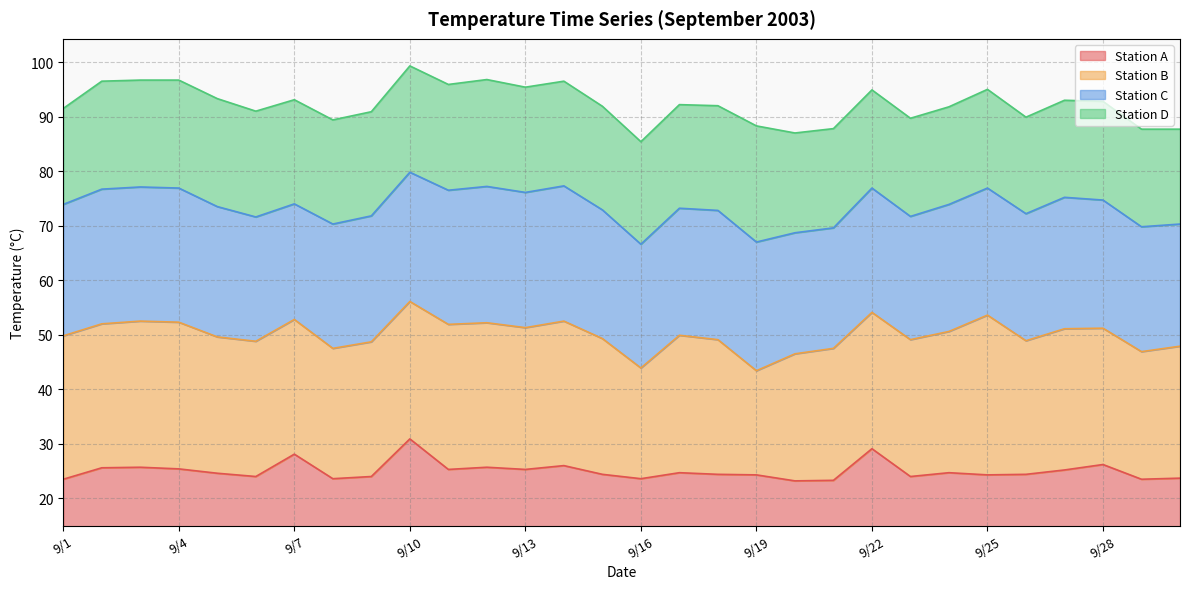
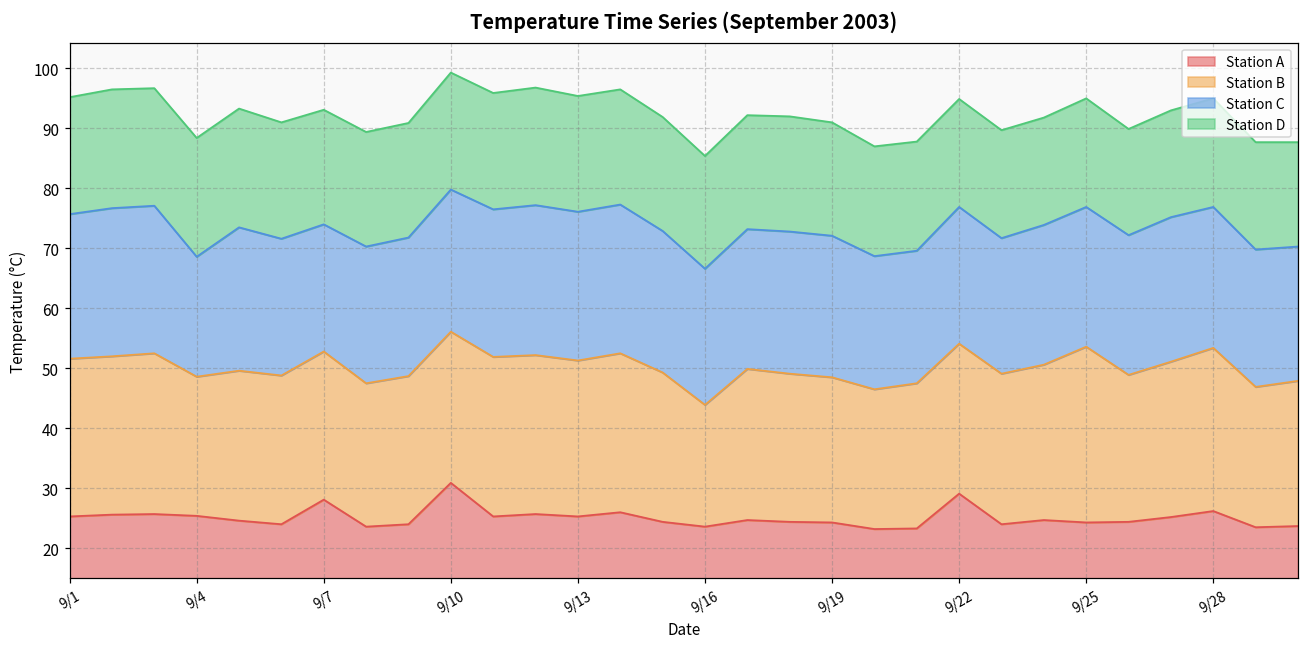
  {
    "Station A": {
-     "9/1": 24,
+     "9/1": 25,
      "9/4": 25,
      "9/7": 28,
      "9/10": 31,
      "9/13": 25,
      "9/16": 24,
      "9/19": 24,
      "9/22": 29,
      "9/25": 24,
      "9/28": 26
    },
    "Station B": {
      "9/1": 26,
-     "9/4": 27,
+     "9/4": 23,
      "9/7": 25,
      "9/10": 25,
      "9/13": 26,
      "9/16": 20,
-     "9/19": 19,
+     "9/19": 24,
      "9/22": 25,
      "9/25": 29,
-     "9/28": 25
+     "9/28": 27
    },
    "Station C": {
      "9/1": 24,
-     "9/4": 25,
+     "9/4": 20,
      "9/7": 21,
      "9/10": 24,
      "9/13": 25,
      "9/16": 23,
      "9/19": 24,
      "9/22": 23,
      "9/25": 23,
      "9/28": 24
    },
    "Station D": {
-     "9/1": 18,
+     "9/1": 20,
      "9/4": 20,
      "9/7": 19,
      "9/10": 20,
      "9/13": 19,
      "9/16": 19,
-     "9/19": 21,
+     "9/19": 19,
      "9/22": 18,
      "9/25": 18
    }
  }
